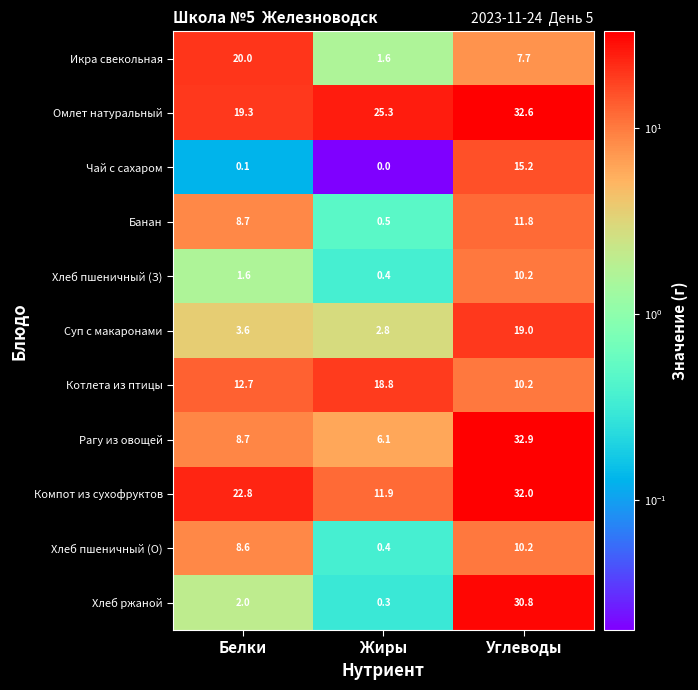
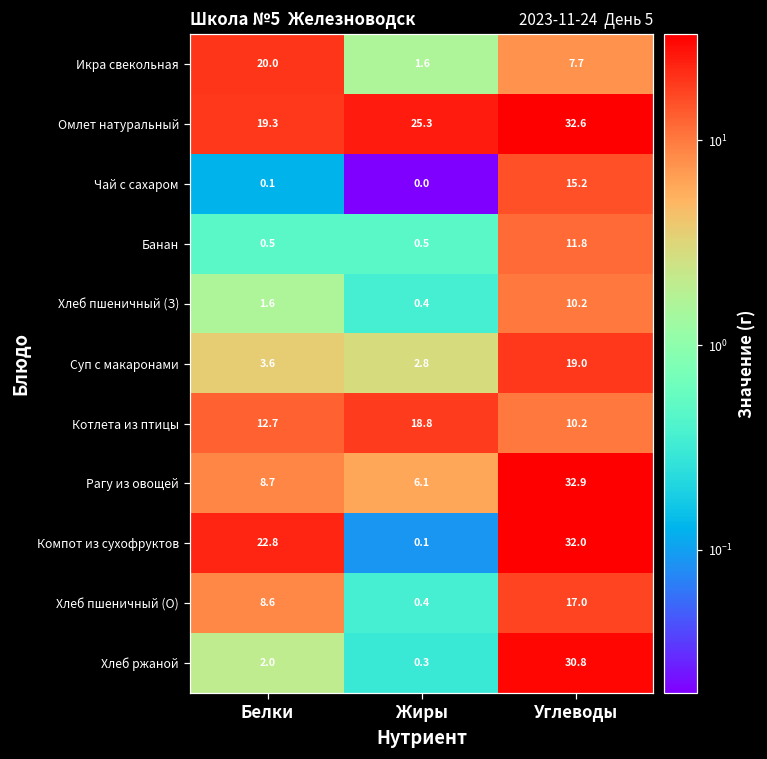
  {
    "Икра свекольная": {
      "Белки": 20.0,
      "Жиры": 1.6,
      "Углеводы": 7.7
    },
    "Омлет натуральный": {
      "Белки": 19.3,
      "Жиры": 25.3,
      "Углеводы": 32.6
    },
    "Чай с сахаром": {
      "Белки": 0.1,
      "Жиры": 0.0,
      "Углеводы": 15.2
    },
    "Банан": {
-     "Белки": 8.7,
+     "Белки": 0.5,
      "Жиры": 0.5,
      "Углеводы": 11.8
    },
    "Хлеб пшеничный (З)": {
      "Белки": 1.6,
      "Жиры": 0.4,
      "Углеводы": 10.2
    },
    "Суп с макаронами": {
      "Белки": 3.6,
      "Жиры": 2.8,
      "Углеводы": 19.0
    },
    "Котлета из птицы": {
      "Белки": 12.7,
      "Жиры": 18.8,
      "Углеводы": 10.2
    },
    "Рагу из овощей": {
      "Белки": 8.7,
      "Жиры": 6.1,
      "Углеводы": 32.9
    },
    "Компот из сухофруктов": {
      "Белки": 22.8,
-     "Жиры": 11.9,
+     "Жиры": 0.1,
      "Углеводы": 32.0
    },
    "Хлеб пшеничный (О)": {
      "Белки": 8.6,
      "Жиры": 0.4,
-     "Углеводы": 10.2
+     "Углеводы": 17.0
    },
    "Хлеб ржаной": {
      "Белки": 2.0,
      "Жиры": 0.3,
      "Углеводы": 30.8
    }
  }
